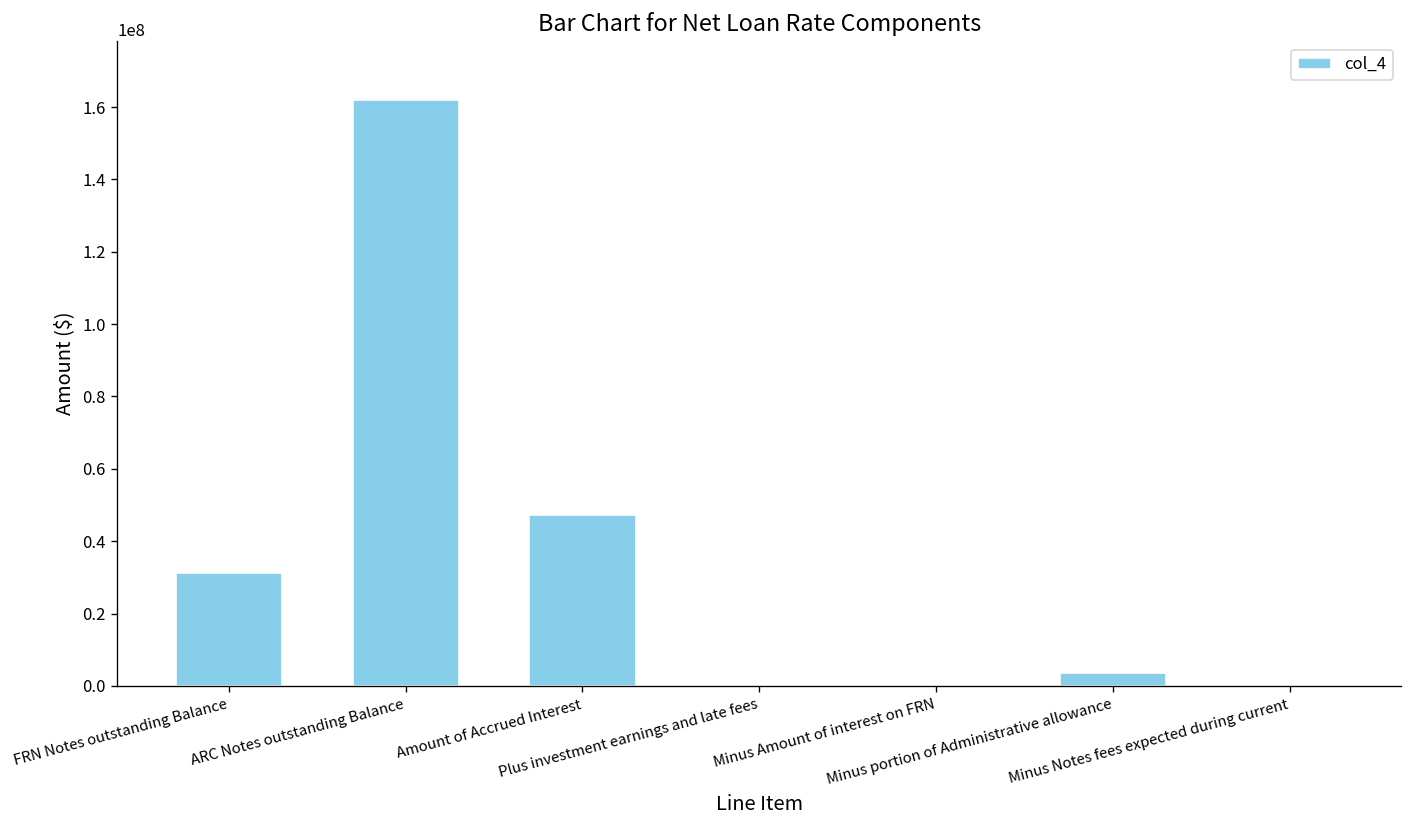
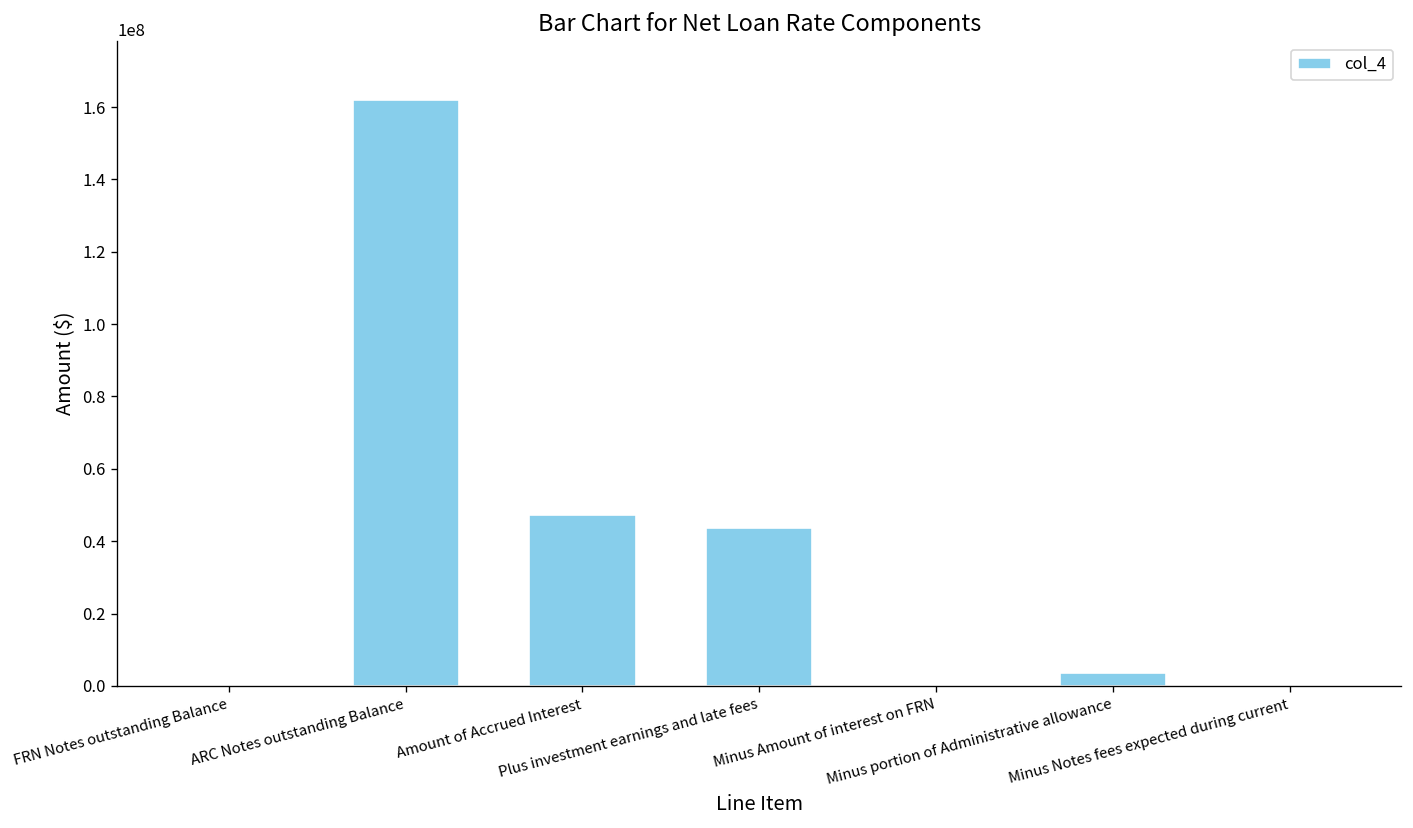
  {
-   "FRN Notes outstanding Balance": 31000000,
+   "FRN Notes outstanding Balance": 0,
    "ARC Notes outstanding Balance": 162000000,
    "Amount of Accrued Interest": 47000000,
-   "Plus investment earnings and late fees": 0,
+   "Plus investment earnings and late fees": 44000000,
    "Minus portion of Administrative allowance": 3000000
  }
